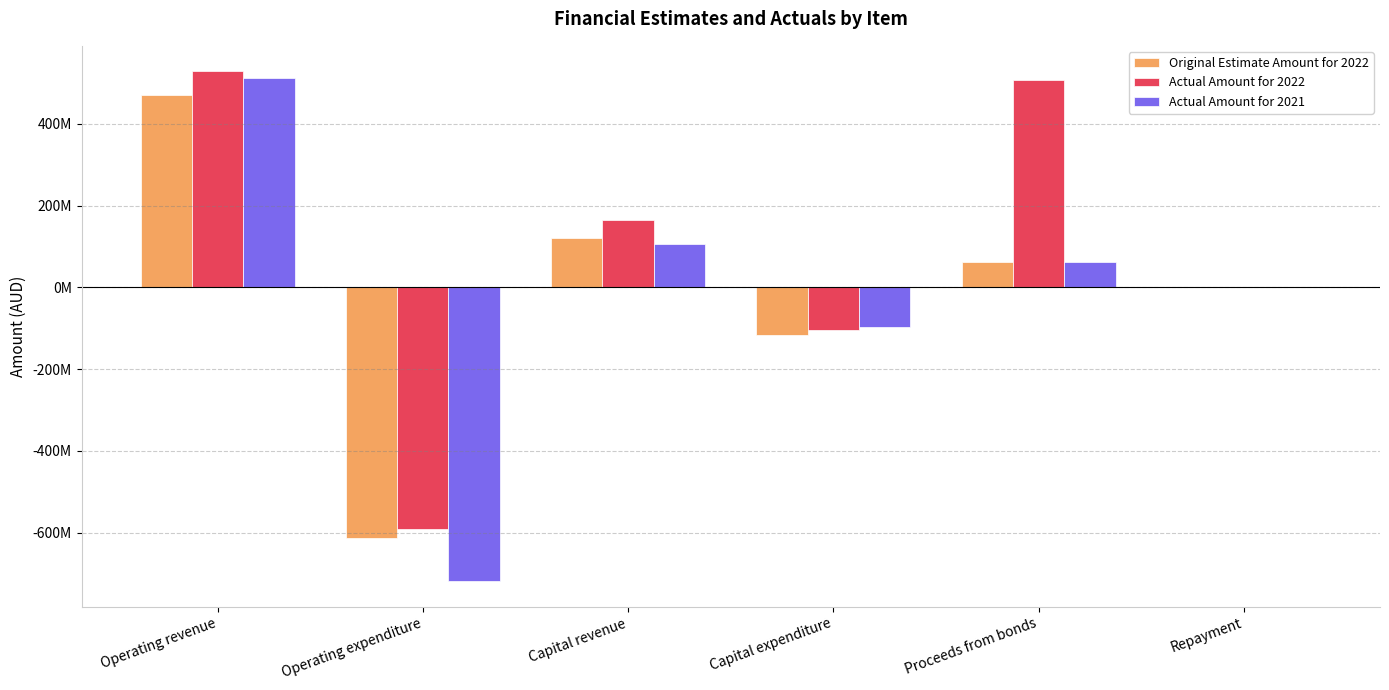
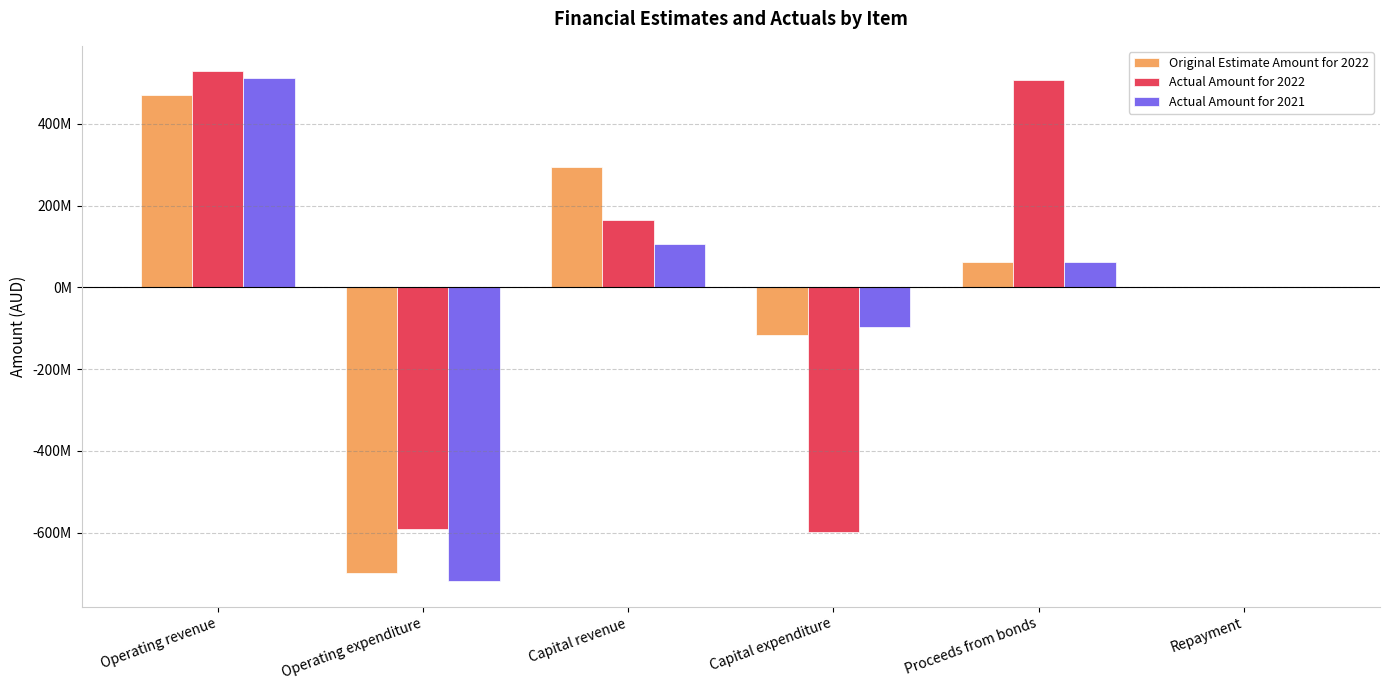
  {
    "Original Estimate Amount for 2022": {
      "Operating revenue": 470000000,
-     "Operating expenditure": -610000000,
-     "Capital revenue": 120000000,
+     "Operating expenditure": -700000000,
+     "Capital revenue": 290000000,
      "Capital expenditure": -120000000,
      "Proceeds from bonds": 60000000,
      "Repayment": 0
    },
    "Actual Amount for 2022": {
      "Operating revenue": 530000000,
      "Operating expenditure": -590000000,
      "Capital revenue": 170000000,
-     "Capital expenditure": -100000000,
+     "Capital expenditure": -600000000,
      "Proceeds from bonds": 510000000,
      "Repayment": 0
    },
    "Actual Amount for 2021": {
      "Operating revenue": 510000000,
      "Operating expenditure": -720000000,
      "Capital revenue": 100000000,
      "Capital expenditure": -100000000,
      "Proceeds from bonds": 60000000,
      "Repayment": 0
    }
  }
